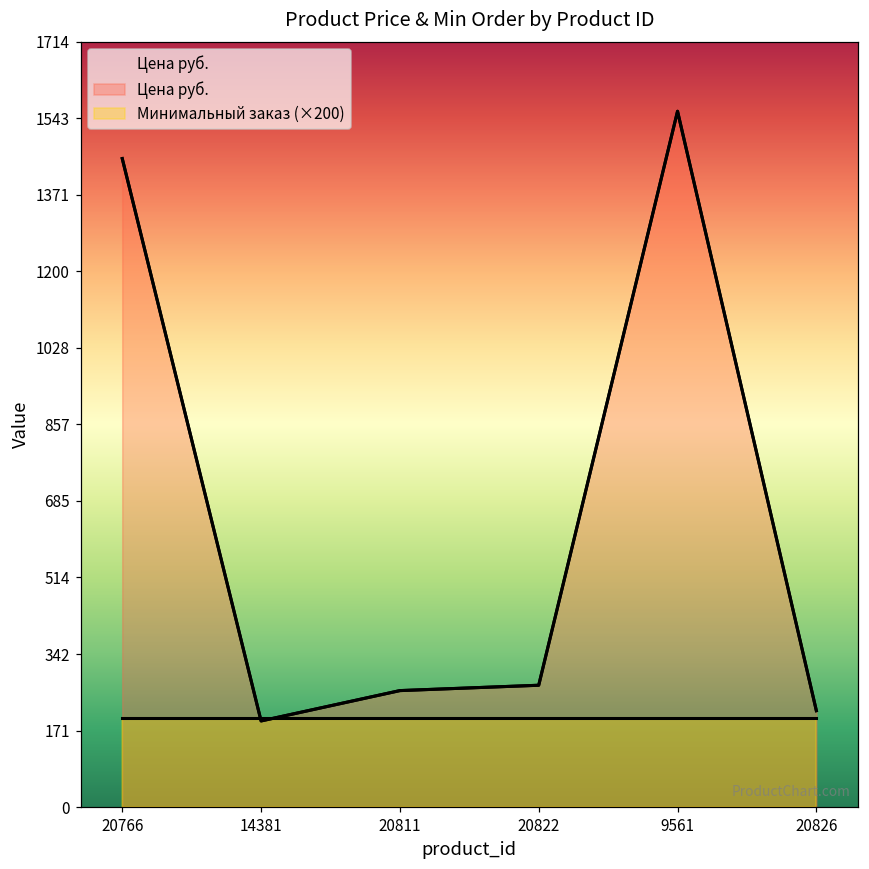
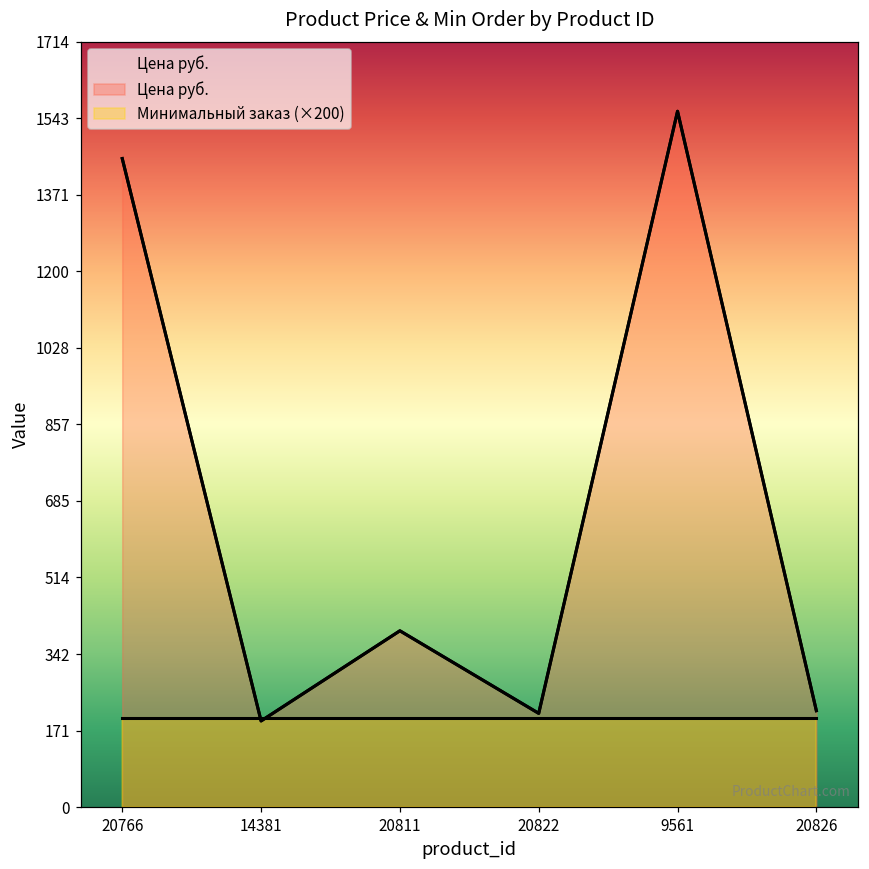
  {
    "Цена руб.": {
      "20766": 1450,
      "14381": 190,
-     "20811": 260,
-     "20822": 270,
+     "20811": 400,
+     "20822": 210,
      "9561": 1560,
      "20826": 220
    },
    "Минимальный заказ (×200)": {
      "20766": 200,
      "14381": 200,
      "20811": 200,
      "20822": 200,
      "9561": 200,
      "20826": 200
    }
  }
